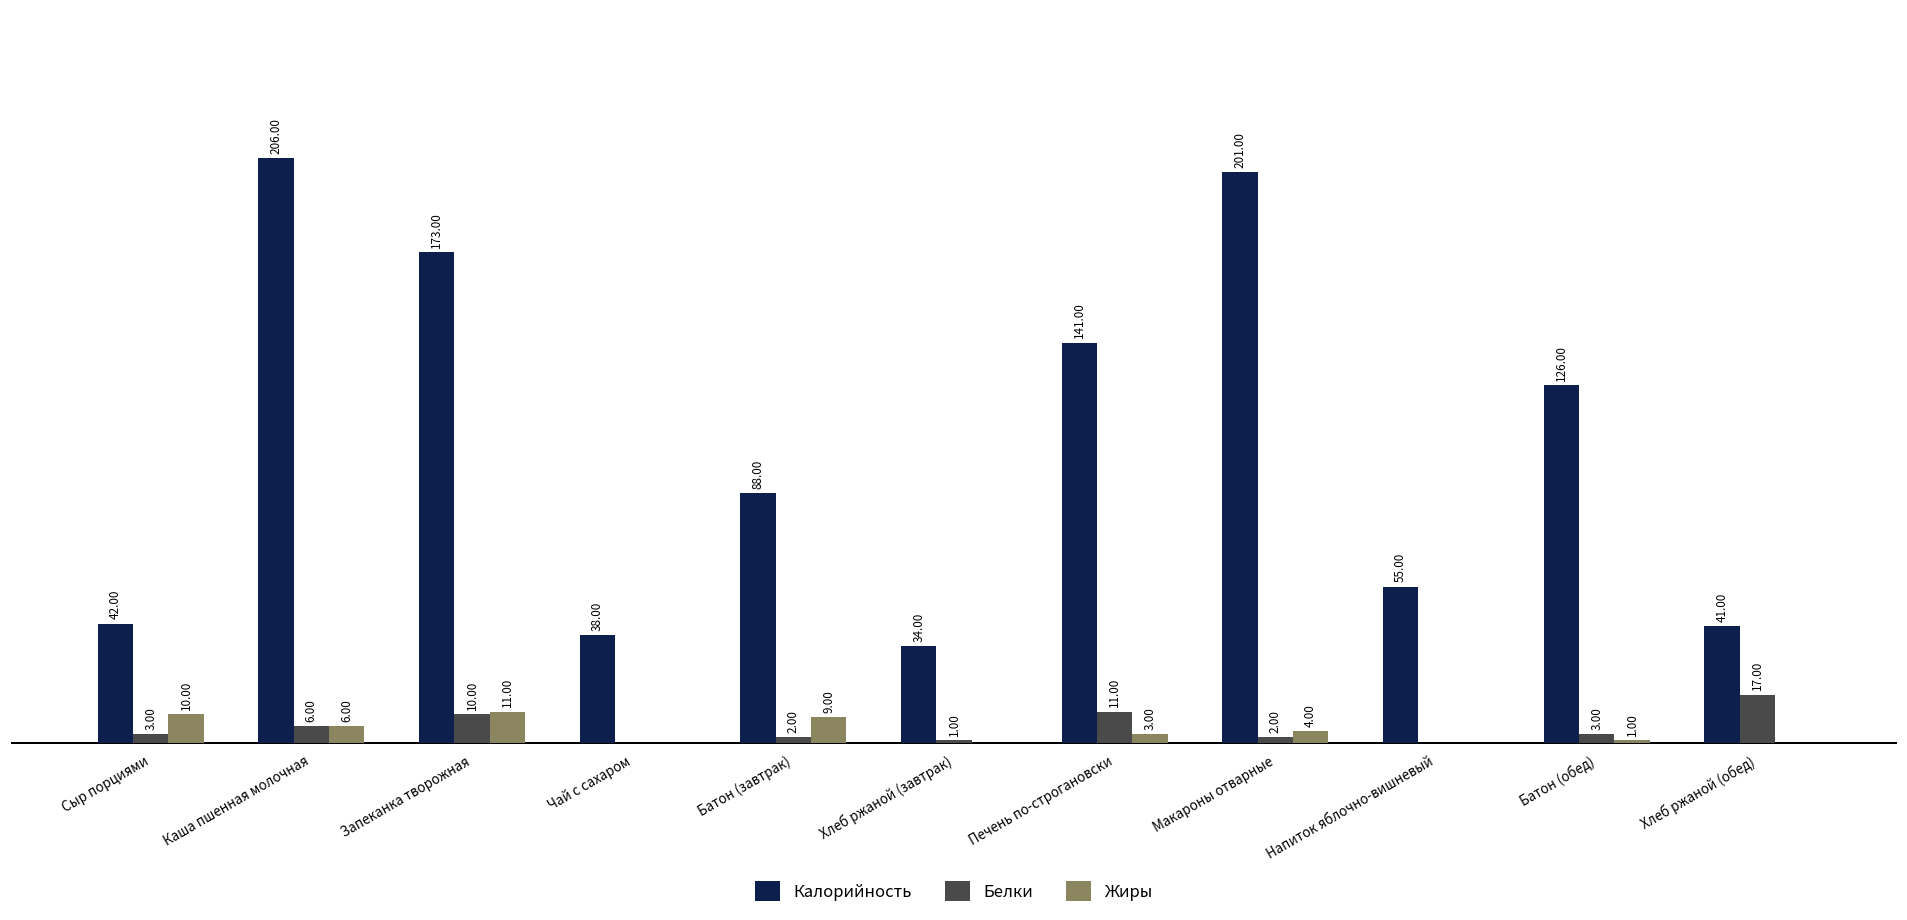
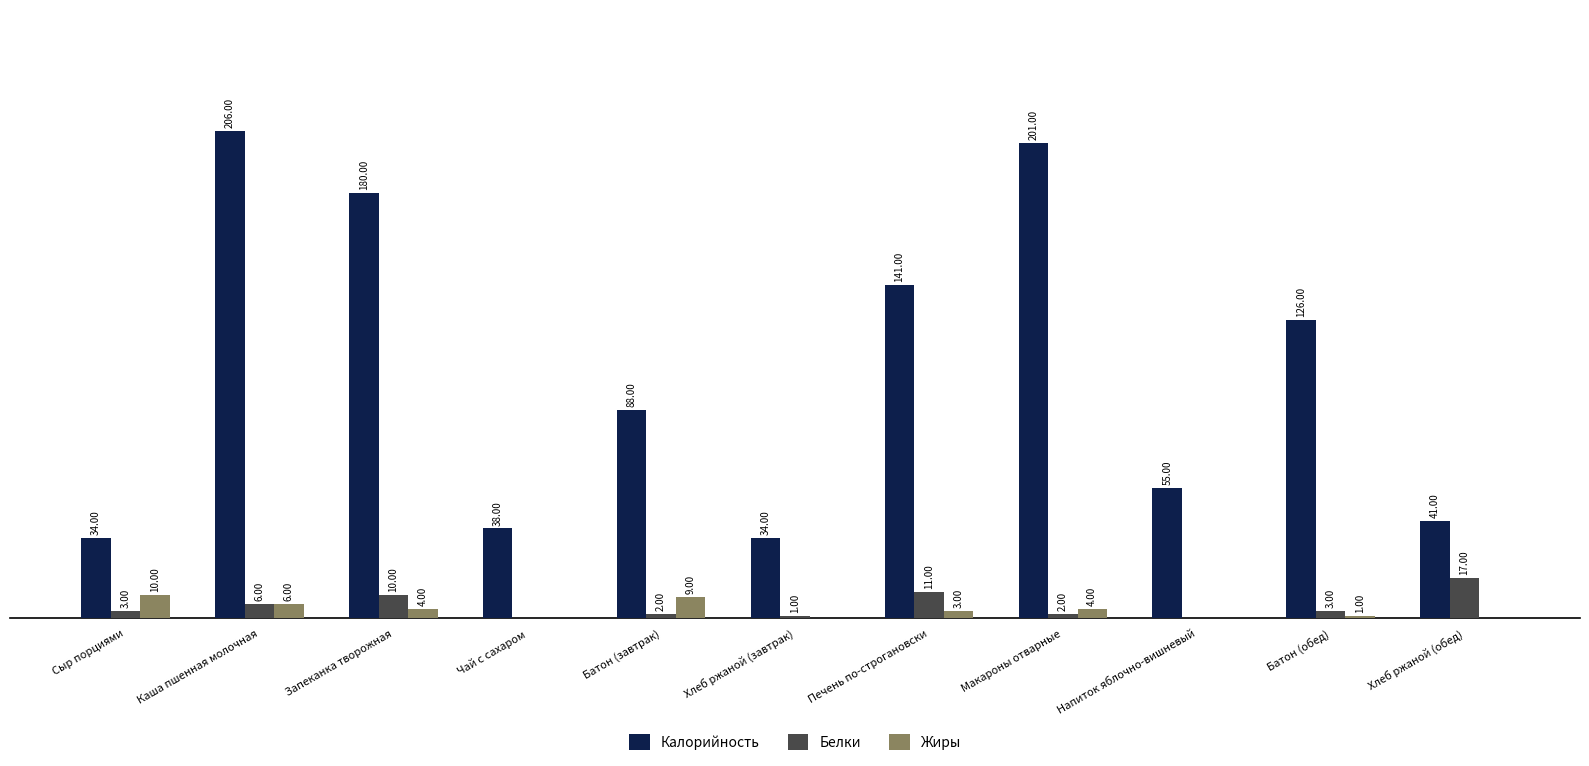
  {
    "Калорийность": {
-     "Сыр порциями": 42.00,
+     "Сыр порциями": 34.00,
      "Каша пшенная молочная": 206.00,
-     "Запеканка творожная": 173.00,
+     "Запеканка творожная": 180.00,
      "Чай с сахаром": 38.00,
      "Батон (завтрак)": 88.00,
      "Хлеб ржаной (завтрак)": 34.00,
      "Печень по-строгановски": 141.00,
      "Макароны отварные": 201.00,
      "Напиток яблочно-вишневый": 55.00,
      "Батон (обед)": 126.00,
      "Хлеб ржаной (обед)": 41.00
    },
    "Белки": {
      "Сыр порциями": 3.00,
      "Каша пшенная молочная": 6.00,
      "Запеканка творожная": 10.00,
      "Батон (завтрак)": 2.00,
      "Хлеб ржаной (завтрак)": 1.00,
      "Печень по-строгановски": 11.00,
      "Макароны отварные": 2.00,
      "Батон (обед)": 3.00,
      "Хлеб ржаной (обед)": 17.00
    },
    "Жиры": {
      "Сыр порциями": 10.00,
      "Каша пшенная молочная": 6.00,
-     "Запеканка творожная": 11.00,
+     "Запеканка творожная": 4.00,
      "Батон (завтрак)": 9.00,
      "Печень по-строгановски": 3.00,
      "Макароны отварные": 4.00,
      "Батон (обед)": 1.00
    }
  }
